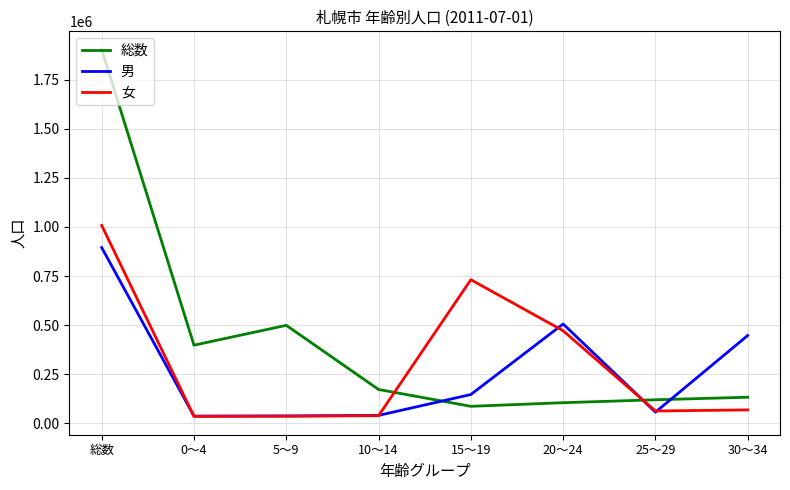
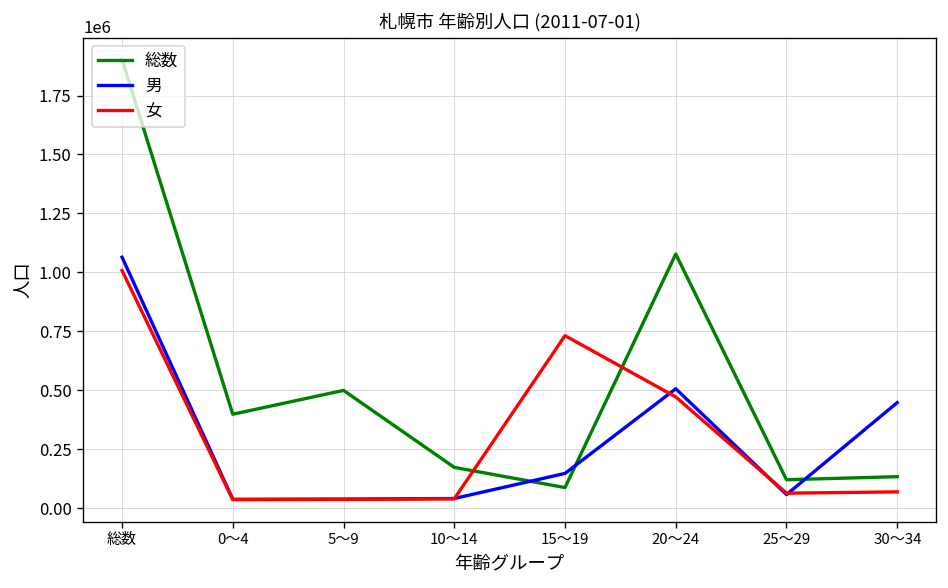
  {
    "総数": {
      "0～4": 400000,
      "5～9": 500000,
      "10～14": 170000,
      "15～19": 90000,
-     "20～24": 110000,
+     "20～24": 1080000,
      "25～29": 120000,
      "30～34": 130000
    },
    "男": {
-     "総数": 890000,
+     "総数": 1060000,
      "15～19": 150000,
      "20～24": 510000,
      "30～34": 450000
    },
    "女": {
      "総数": 1010000,
      "15～19": 730000,
      "20～24": 470000,
      "30～34": 70000
    }
  }
